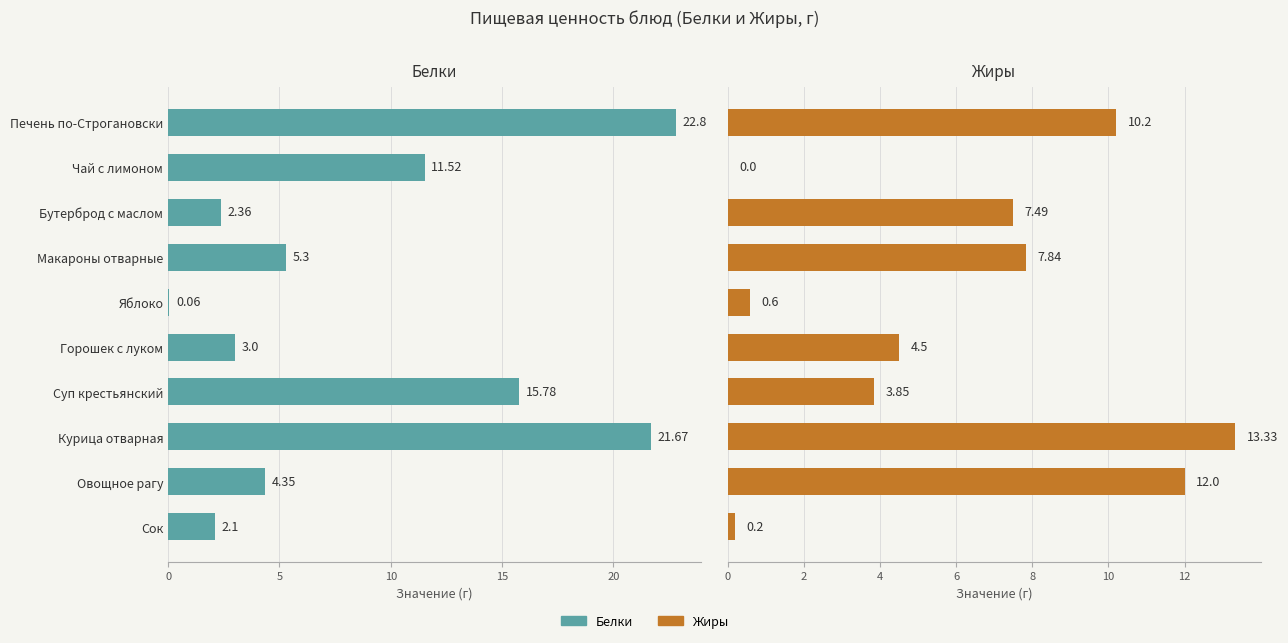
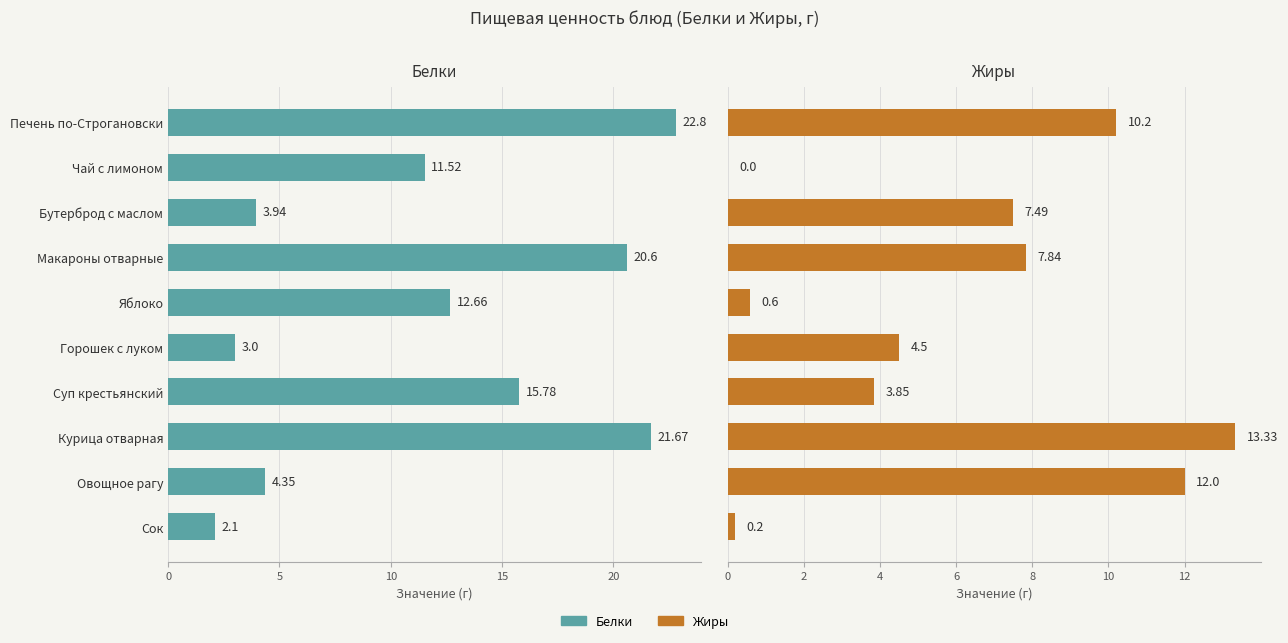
  {
    "Белки": {
      "Печень по-Строгановски": 22.8,
      "Чай с лимоном": 11.52,
-     "Бутерброд с маслом": 2.36,
-     "Макароны отварные": 5.3,
-     "Яблоко": 0.06,
+     "Бутерброд с маслом": 3.94,
+     "Макароны отварные": 20.6,
+     "Яблоко": 12.66,
      "Горошек с луком": 3.0,
      "Суп крестьянский": 15.78,
      "Курица отварная": 21.67,
      "Овощное рагу": 4.35,
      "Сок": 2.1
    }
  }
